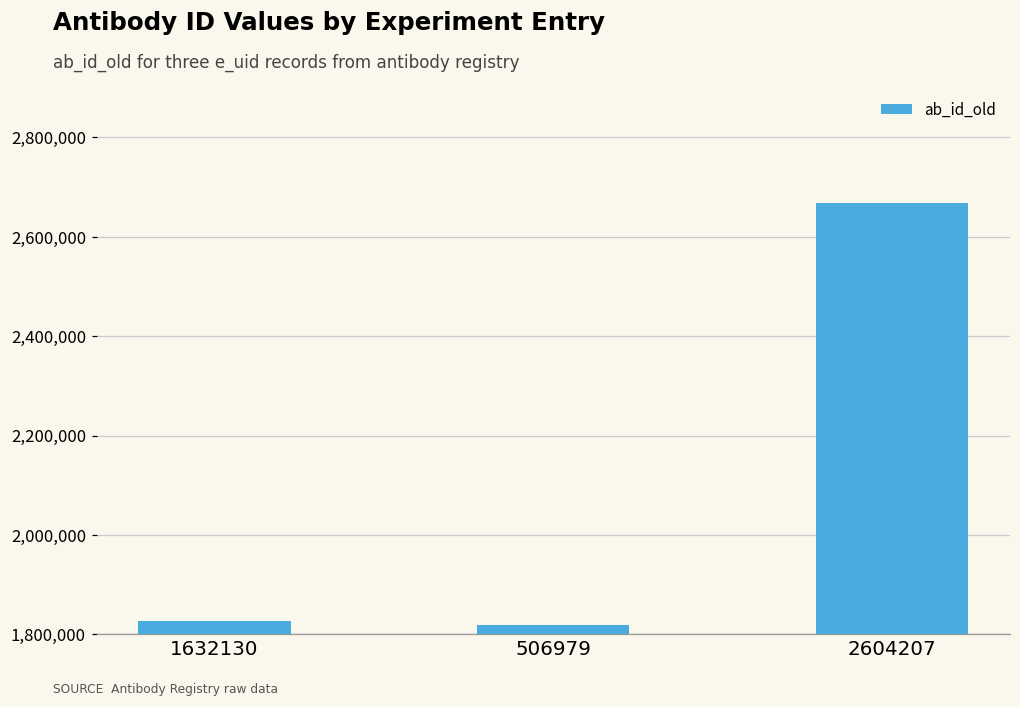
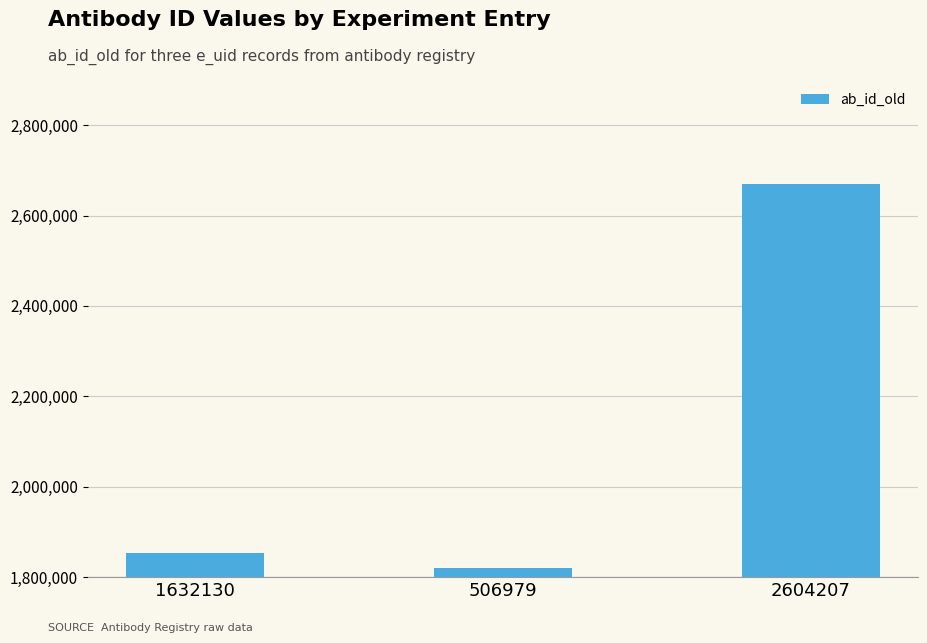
  {
-   "1632130": "1,830,000",
+   "1632130": "1,850,000",
    "506979": "1,820,000",
    "2604207": "2,670,000"
  }
